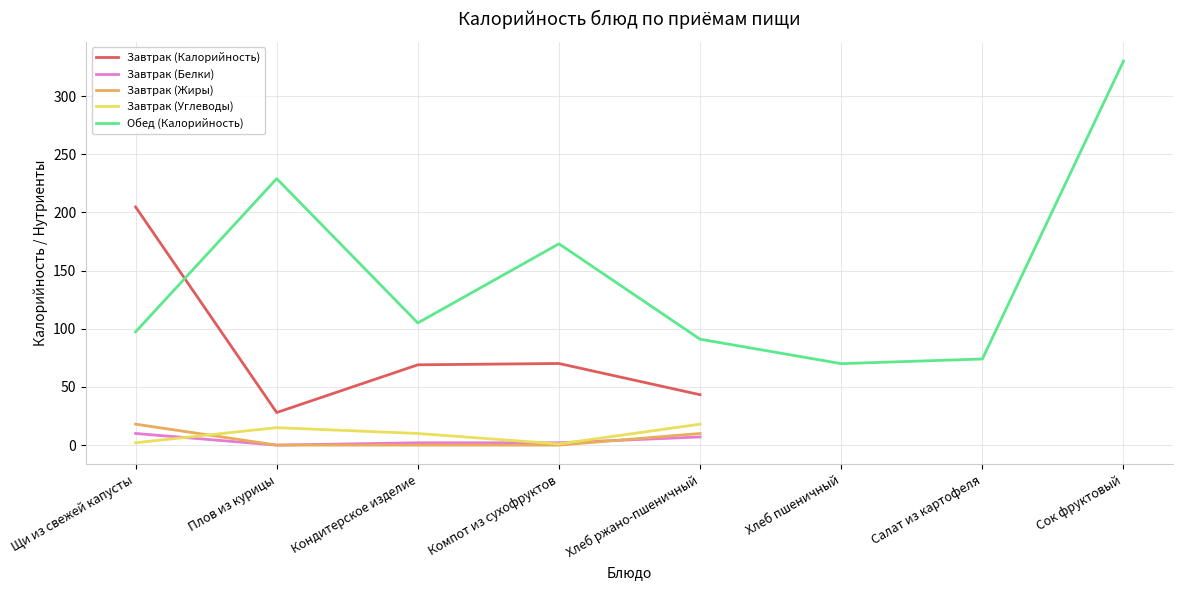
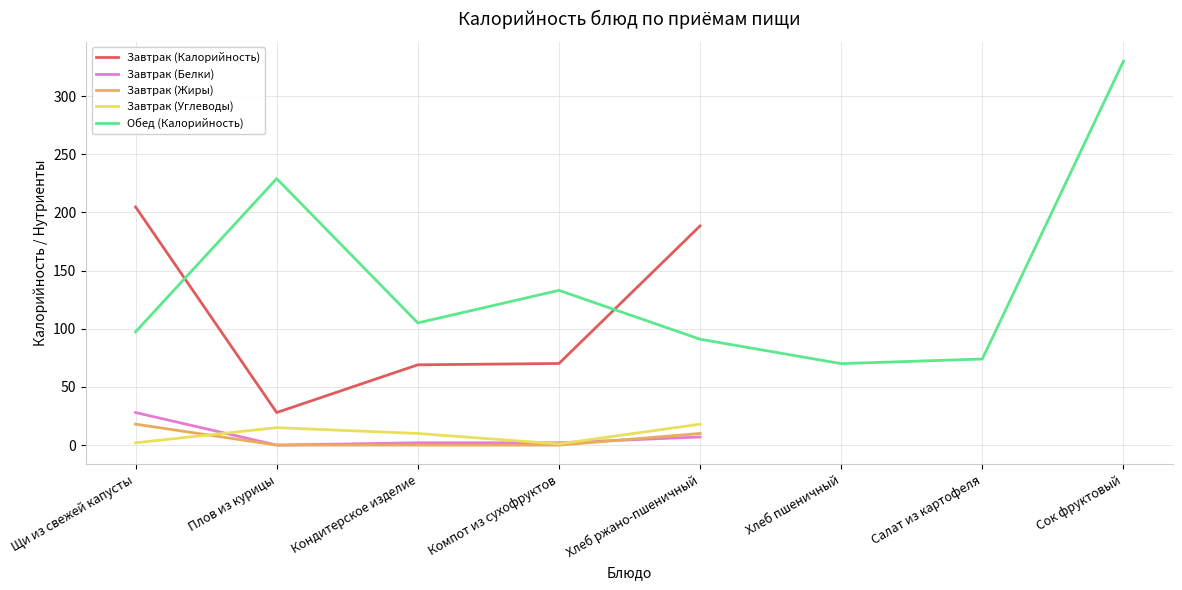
  {
    "Завтрак (Калорийность)": {
      "Щи из свежей капусты": 205,
      "Плов из курицы": 28,
      "Кондитерское изделие": 69,
      "Компот из сухофруктов": 70,
-     "Хлеб ржано-пшеничный": 43
+     "Хлеб ржано-пшеничный": 188
    },
    "Завтрак (Белки)": {
-     "Щи из свежей капусты": 10,
+     "Щи из свежей капусты": 28,
      "Хлеб ржано-пшеничный": 7
    },
    "Обед (Калорийность)": {
      "Щи из свежей капусты": 97,
      "Плов из курицы": 229,
      "Кондитерское изделие": 105,
-     "Компот из сухофруктов": 173,
+     "Компот из сухофруктов": 133,
      "Хлеб ржано-пшеничный": 91,
      "Хлеб пшеничный": 70,
      "Салат из картофеля": 74,
      "Сок фруктовый": 330
    }
  }
